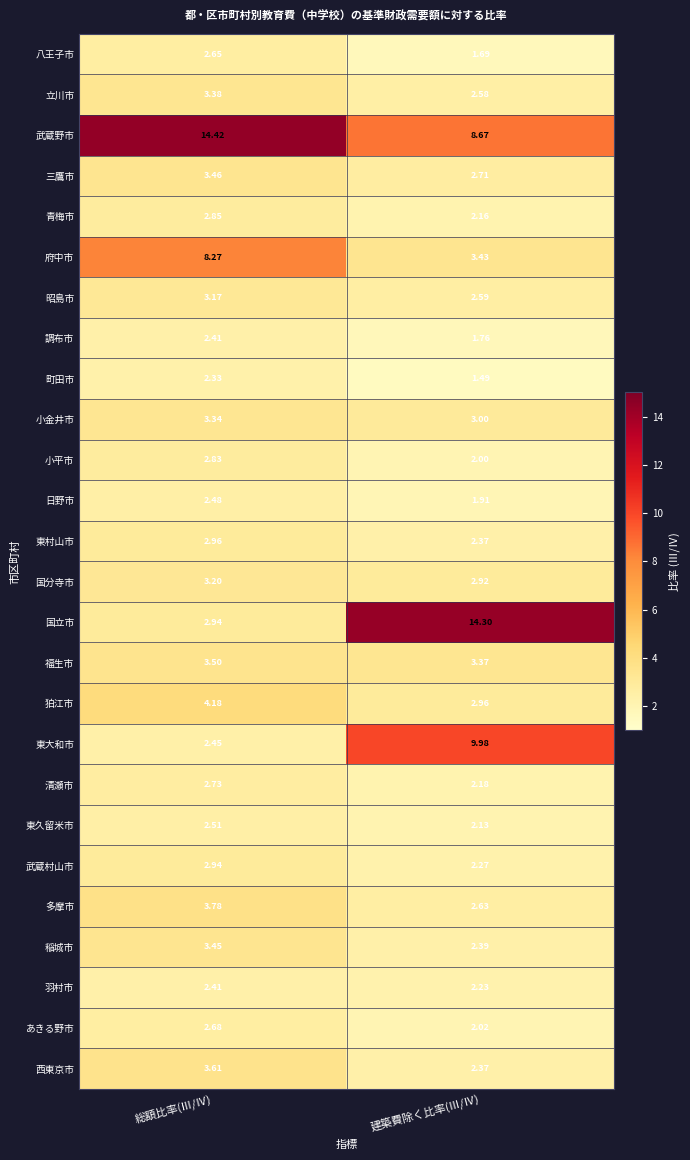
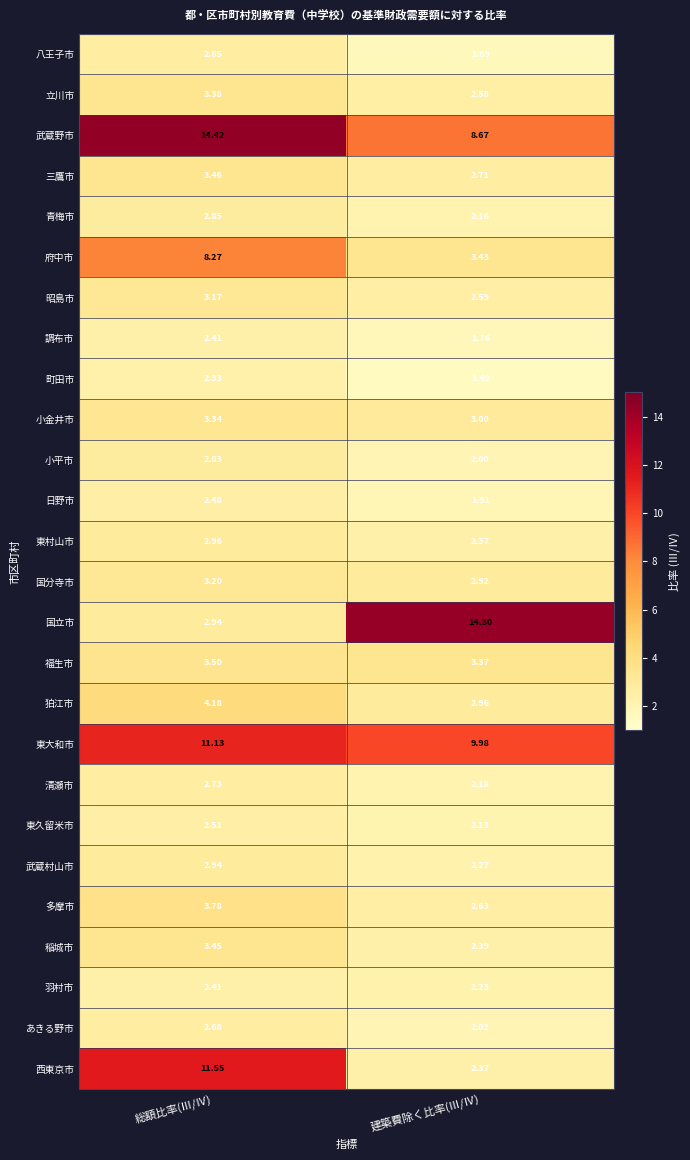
  {
    "八王子市": {
      "総額比率(Ⅲ/Ⅳ)": 2.65,
      "建築費除く比率(Ⅲ/Ⅳ)": 1.69
    },
    "立川市": {
      "総額比率(Ⅲ/Ⅳ)": 3.38,
      "建築費除く比率(Ⅲ/Ⅳ)": 2.58
    },
    "武蔵野市": {
      "総額比率(Ⅲ/Ⅳ)": 14.42,
      "建築費除く比率(Ⅲ/Ⅳ)": 8.67
    },
    "三鷹市": {
      "総額比率(Ⅲ/Ⅳ)": 3.46,
      "建築費除く比率(Ⅲ/Ⅳ)": 2.71
    },
    "青梅市": {
      "総額比率(Ⅲ/Ⅳ)": 2.85,
      "建築費除く比率(Ⅲ/Ⅳ)": 2.16
    },
    "府中市": {
      "総額比率(Ⅲ/Ⅳ)": 8.27,
      "建築費除く比率(Ⅲ/Ⅳ)": 3.43
    },
    "昭島市": {
      "総額比率(Ⅲ/Ⅳ)": 3.17,
      "建築費除く比率(Ⅲ/Ⅳ)": 2.59
    },
    "調布市": {
      "総額比率(Ⅲ/Ⅳ)": 2.41,
      "建築費除く比率(Ⅲ/Ⅳ)": 1.76
    },
    "町田市": {
      "総額比率(Ⅲ/Ⅳ)": 2.33,
      "建築費除く比率(Ⅲ/Ⅳ)": 1.49
    },
    "小金井市": {
      "総額比率(Ⅲ/Ⅳ)": 3.34,
      "建築費除く比率(Ⅲ/Ⅳ)": 3.00
    },
    "小平市": {
      "総額比率(Ⅲ/Ⅳ)": 2.83,
      "建築費除く比率(Ⅲ/Ⅳ)": 2.00
    },
    "日野市": {
      "総額比率(Ⅲ/Ⅳ)": 2.48,
      "建築費除く比率(Ⅲ/Ⅳ)": 1.91
    },
    "東村山市": {
      "総額比率(Ⅲ/Ⅳ)": 2.96,
      "建築費除く比率(Ⅲ/Ⅳ)": 2.37
    },
    "国分寺市": {
      "総額比率(Ⅲ/Ⅳ)": 3.20,
      "建築費除く比率(Ⅲ/Ⅳ)": 2.92
    },
    "国立市": {
      "総額比率(Ⅲ/Ⅳ)": 2.94,
      "建築費除く比率(Ⅲ/Ⅳ)": 14.30
    },
    "福生市": {
      "総額比率(Ⅲ/Ⅳ)": 3.50,
      "建築費除く比率(Ⅲ/Ⅳ)": 3.37
    },
    "狛江市": {
      "総額比率(Ⅲ/Ⅳ)": 4.18,
      "建築費除く比率(Ⅲ/Ⅳ)": 2.96
    },
    "東大和市": {
-     "総額比率(Ⅲ/Ⅳ)": 2.45,
+     "総額比率(Ⅲ/Ⅳ)": 11.13,
      "建築費除く比率(Ⅲ/Ⅳ)": 9.98
    },
    "清瀬市": {
      "総額比率(Ⅲ/Ⅳ)": 2.73,
      "建築費除く比率(Ⅲ/Ⅳ)": 2.18
    },
    "東久留米市": {
      "総額比率(Ⅲ/Ⅳ)": 2.51,
      "建築費除く比率(Ⅲ/Ⅳ)": 2.13
    },
    "武蔵村山市": {
      "総額比率(Ⅲ/Ⅳ)": 2.94,
      "建築費除く比率(Ⅲ/Ⅳ)": 2.27
    },
    "多摩市": {
      "総額比率(Ⅲ/Ⅳ)": 3.78,
      "建築費除く比率(Ⅲ/Ⅳ)": 2.63
    },
    "稲城市": {
      "総額比率(Ⅲ/Ⅳ)": 3.45,
      "建築費除く比率(Ⅲ/Ⅳ)": 2.39
    },
    "羽村市": {
      "総額比率(Ⅲ/Ⅳ)": 2.41,
      "建築費除く比率(Ⅲ/Ⅳ)": 2.23
    },
    "あきる野市": {
      "総額比率(Ⅲ/Ⅳ)": 2.68,
      "建築費除く比率(Ⅲ/Ⅳ)": 2.02
    },
    "西東京市": {
-     "総額比率(Ⅲ/Ⅳ)": 3.61,
+     "総額比率(Ⅲ/Ⅳ)": 11.55,
      "建築費除く比率(Ⅲ/Ⅳ)": 2.37
    }
  }
